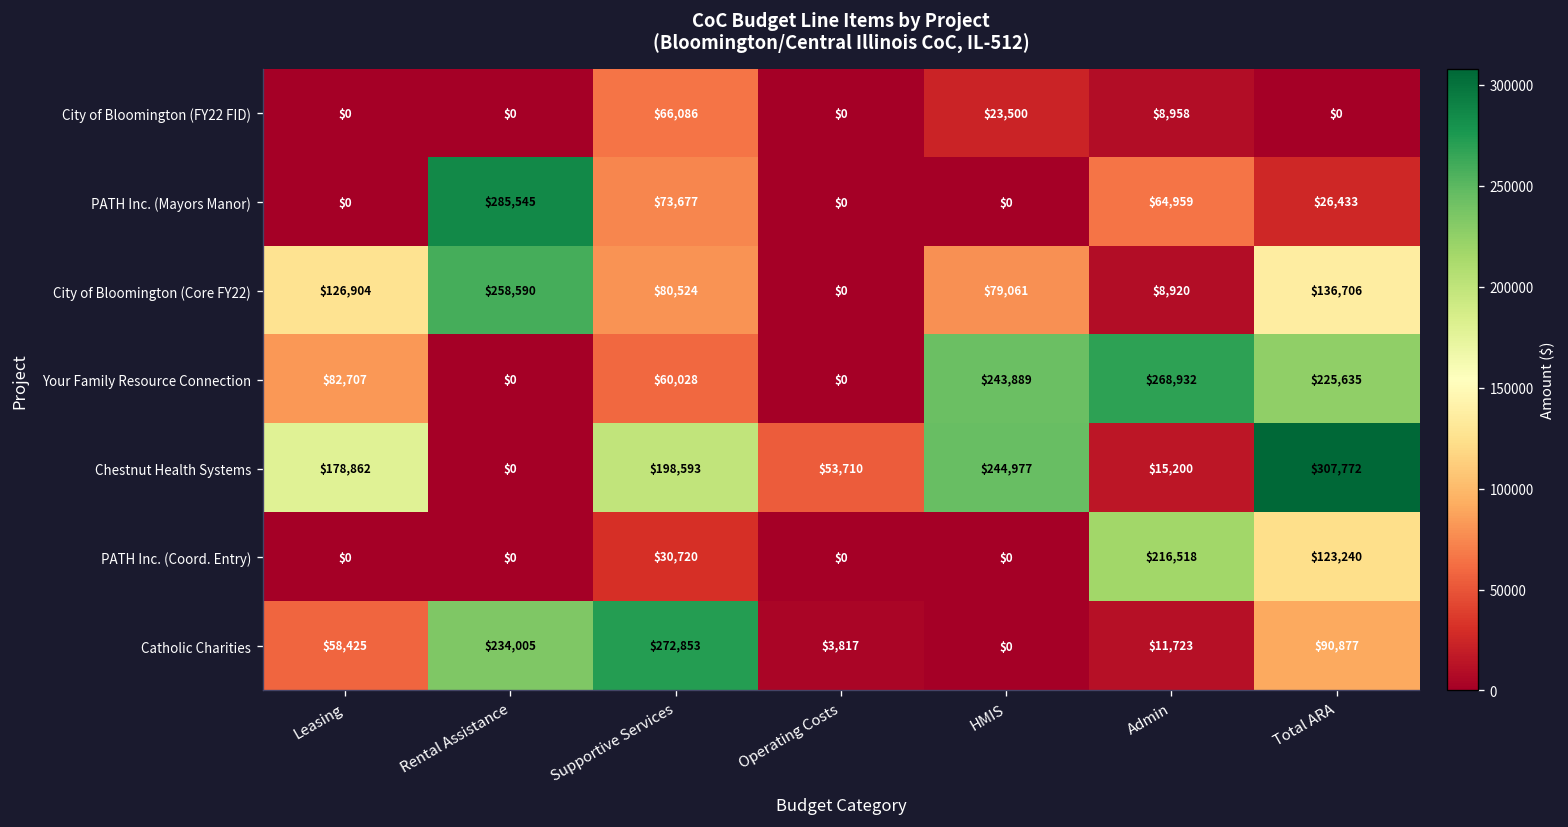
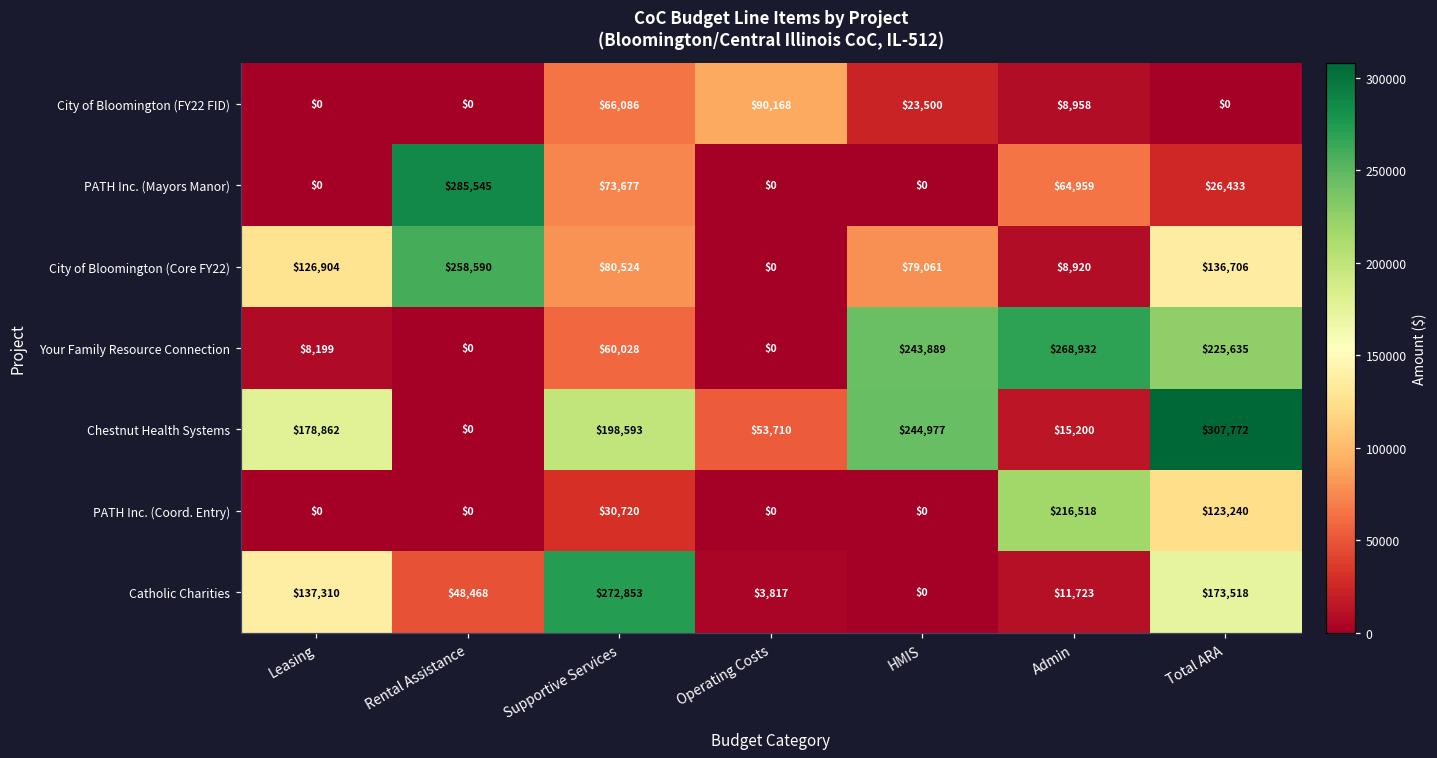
  {
    "City of Bloomington (FY22 FID)": {
      "Leasing": "$0",
      "Rental Assistance": "$0",
      "Supportive Services": "$66,086",
-     "Operating Costs": "$0",
+     "Operating Costs": "$90,168",
      "HMIS": "$23,500",
      "Admin": "$8,958",
      "Total ARA": "$0"
    },
    "PATH Inc. (Mayors Manor)": {
      "Leasing": "$0",
      "Rental Assistance": "$285,545",
      "Supportive Services": "$73,677",
      "Operating Costs": "$0",
      "HMIS": "$0",
      "Admin": "$64,959",
      "Total ARA": "$26,433"
    },
    "City of Bloomington (Core FY22)": {
      "Leasing": "$126,904",
      "Rental Assistance": "$258,590",
      "Supportive Services": "$80,524",
      "Operating Costs": "$0",
      "HMIS": "$79,061",
      "Admin": "$8,920",
      "Total ARA": "$136,706"
    },
    "Your Family Resource Connection": {
-     "Leasing": "$82,707",
+     "Leasing": "$8,199",
      "Rental Assistance": "$0",
      "Supportive Services": "$60,028",
      "Operating Costs": "$0",
      "HMIS": "$243,889",
      "Admin": "$268,932",
      "Total ARA": "$225,635"
    },
    "Chestnut Health Systems": {
      "Leasing": "$178,862",
      "Rental Assistance": "$0",
      "Supportive Services": "$198,593",
      "Operating Costs": "$53,710",
      "HMIS": "$244,977",
      "Admin": "$15,200",
      "Total ARA": "$307,772"
    },
    "PATH Inc. (Coord. Entry)": {
      "Leasing": "$0",
      "Rental Assistance": "$0",
      "Supportive Services": "$30,720",
      "Operating Costs": "$0",
      "HMIS": "$0",
      "Admin": "$216,518",
      "Total ARA": "$123,240"
    },
    "Catholic Charities": {
-     "Leasing": "$58,425",
-     "Rental Assistance": "$234,005",
+     "Leasing": "$137,310",
+     "Rental Assistance": "$48,468",
      "Supportive Services": "$272,853",
      "Operating Costs": "$3,817",
      "HMIS": "$0",
      "Admin": "$11,723",
-     "Total ARA": "$90,877"
+     "Total ARA": "$173,518"
    }
  }
